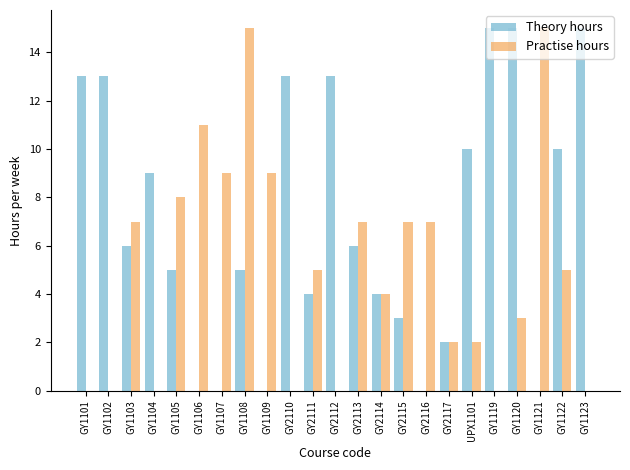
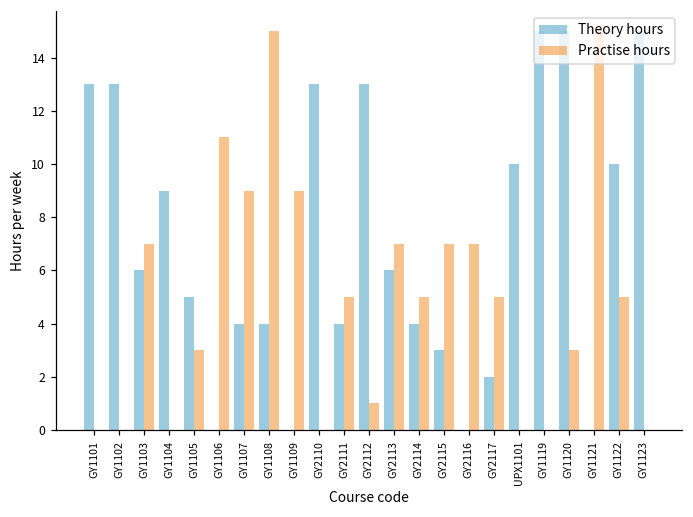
  {
    "Theory hours": {
      "GY1101": 13,
      "GY1102": 13,
      "GY1103": 6,
      "GY1104": 9,
      "GY1105": 5,
      "GY1106": 0,
-     "GY1107": 0,
-     "GY1108": 5,
+     "GY1107": 4,
+     "GY1108": 4,
      "GY1109": 0,
      "GY2110": 13,
      "GY2111": 4,
      "GY2112": 13,
      "GY2113": 6,
      "GY2114": 4,
      "GY2115": 3,
      "GY2116": 0,
      "GY2117": 2,
      "UPX1101": 10,
      "GY1121": 0,
      "GY1122": 10
    },
    "Practise hours": {
      "GY1101": 0,
      "GY1102": 0,
      "GY1103": 7,
      "GY1104": 0,
-     "GY1105": 8,
+     "GY1105": 3,
      "GY1106": 11,
      "GY1107": 9,
      "GY1108": 15,
      "GY1109": 9,
      "GY2110": 0,
      "GY2111": 5,
-     "GY2112": 0,
+     "GY2112": 1,
      "GY2113": 7,
-     "GY2114": 4,
+     "GY2114": 5,
      "GY2115": 7,
      "GY2116": 7,
-     "GY2117": 2,
-     "UPX1101": 2,
+     "GY2117": 5,
+     "UPX1101": 0,
      "GY1119": 0,
      "GY1120": 3,
      "GY1122": 5,
      "GY1123": 0
    }
  }
